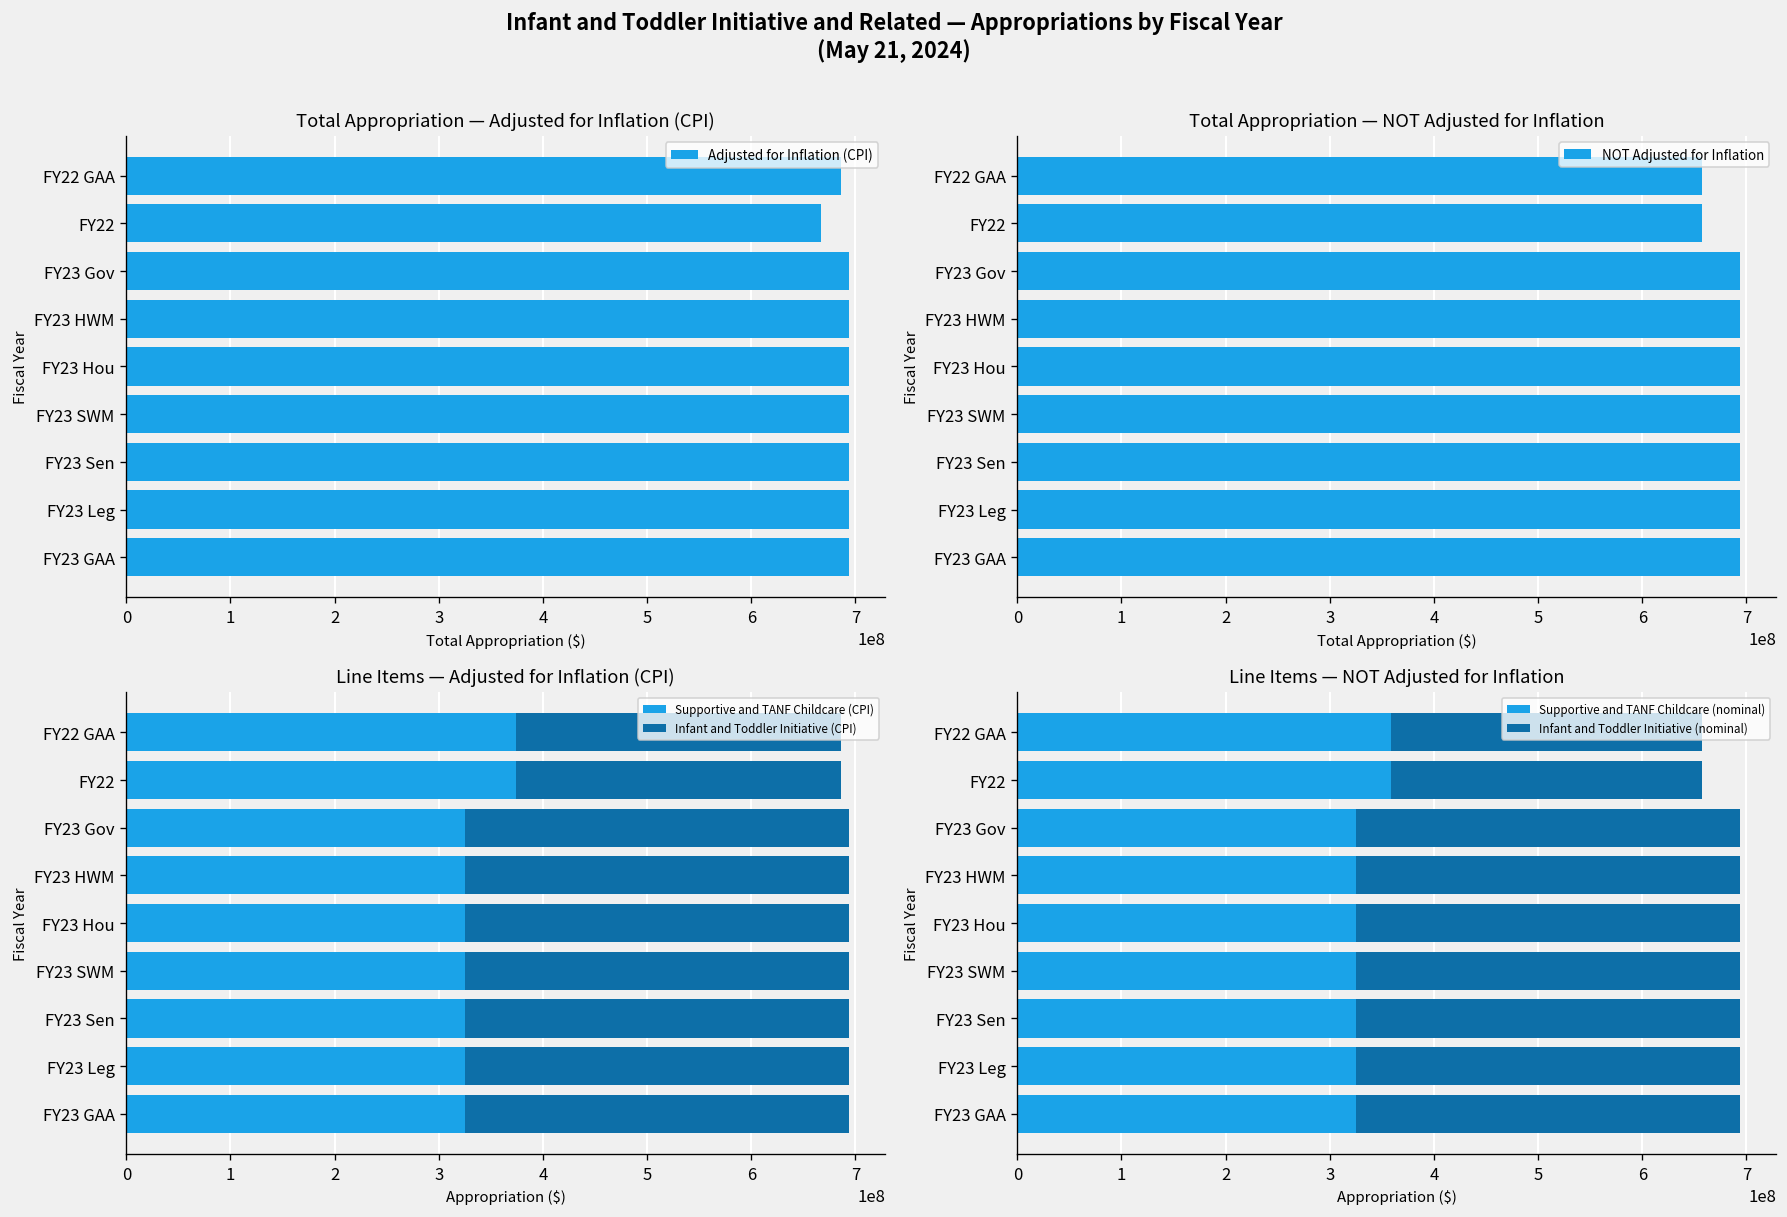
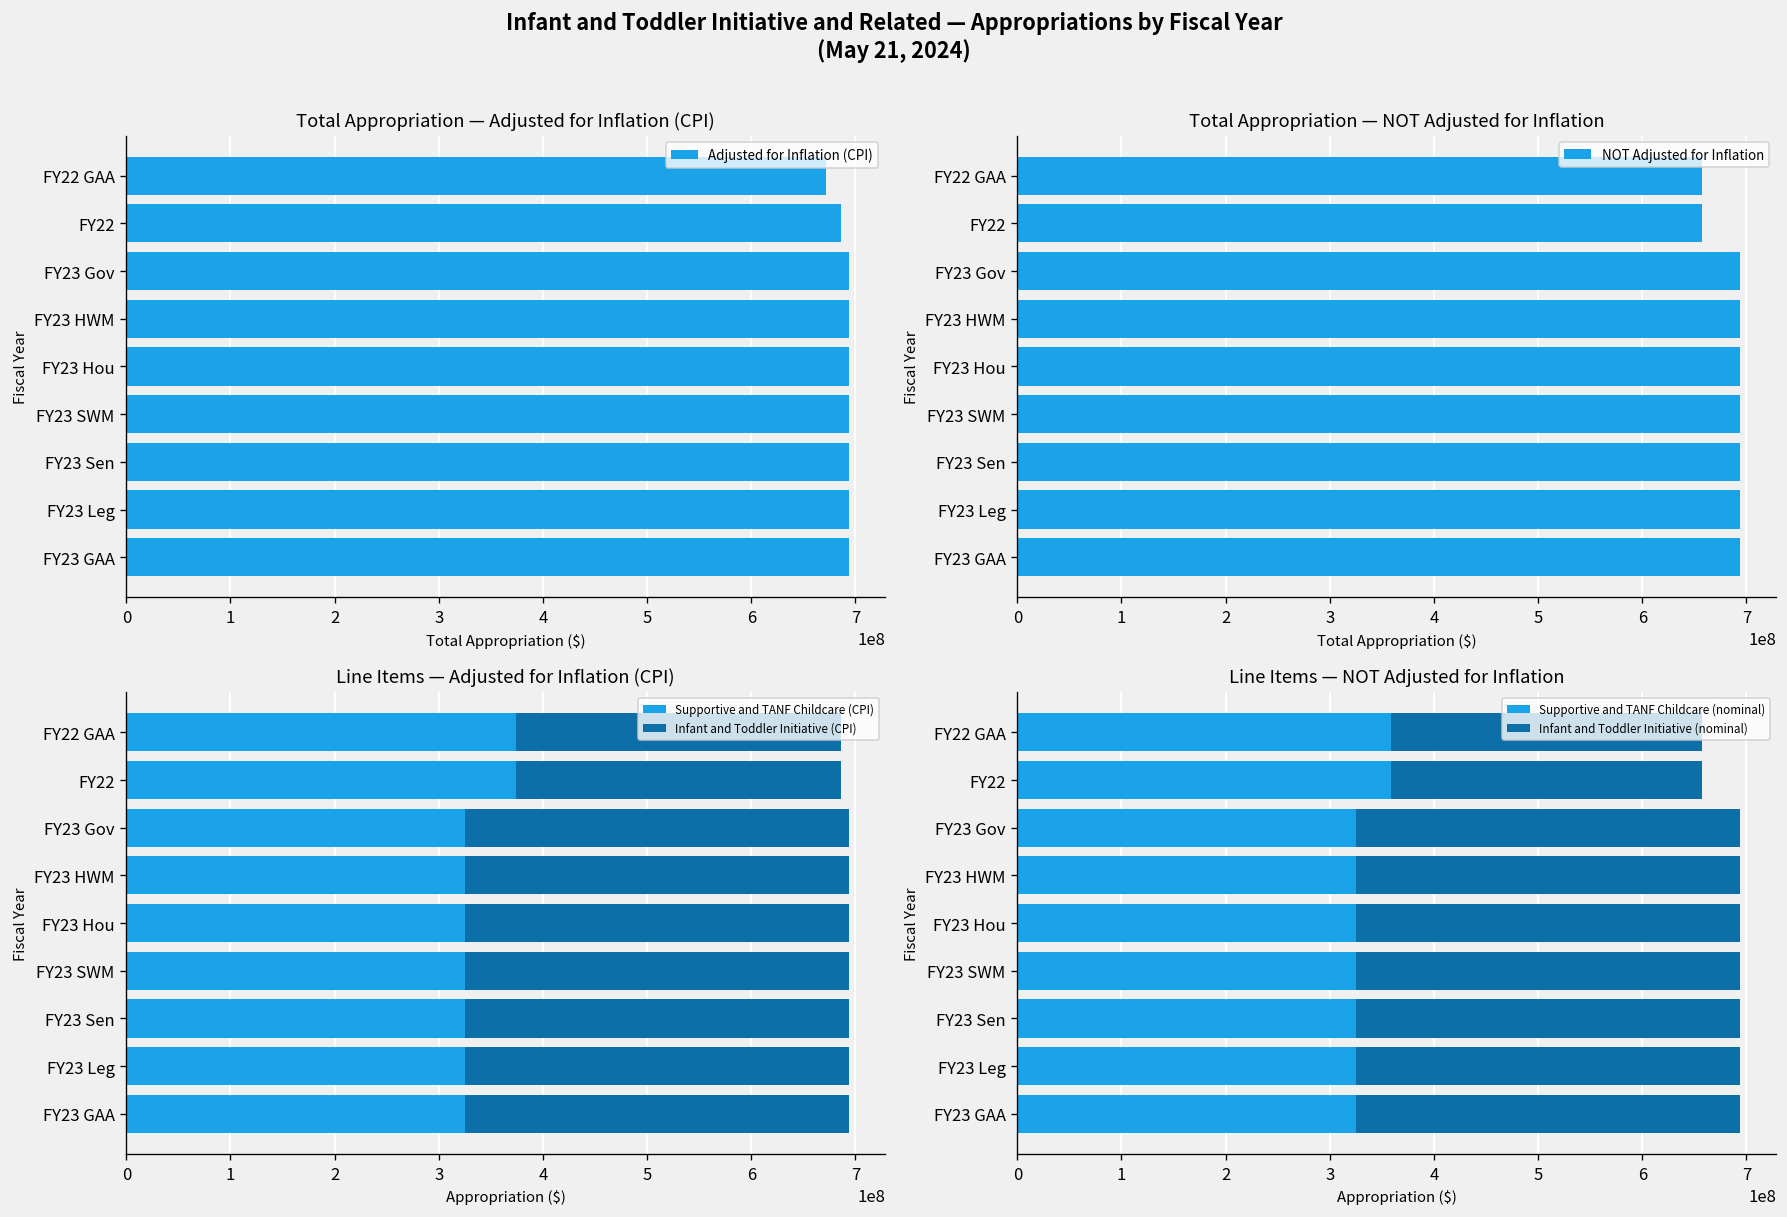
  {
    "Total Appropriation — Adjusted for Inflation (CPI)": {
-     "FY22 GAA": 690000000,
-     "FY22": 670000000,
+     "FY22 GAA": 670000000,
+     "FY22": 690000000,
      "FY23 Gov": 690000000,
      "FY23 HWM": 690000000,
      "FY23 Hou": 690000000,
      "FY23 SWM": 690000000,
      "FY23 Sen": 690000000,
      "FY23 Leg": 690000000,
      "FY23 GAA": 690000000
    },
    "Total Appropriation — NOT Adjusted for Inflation": {
      "FY22 GAA": 660000000,
      "FY22": 660000000,
      "FY23 Gov": 690000000,
      "FY23 HWM": 690000000,
      "FY23 Hou": 690000000,
      "FY23 SWM": 690000000,
      "FY23 Sen": 690000000,
      "FY23 Leg": 690000000,
      "FY23 GAA": 690000000
    },
    "Line Items — Adjusted for Inflation (CPI)": {
      "Supportive and TANF Childcare (CPI)": {
        "FY22 GAA": 370000000,
        "FY22": 370000000,
        "FY23 Gov": 330000000,
        "FY23 HWM": 330000000,
        "FY23 Hou": 330000000,
        "FY23 SWM": 330000000,
        "FY23 Sen": 330000000,
        "FY23 Leg": 330000000,
        "FY23 GAA": 330000000
      },
      "Infant and Toddler Initiative (CPI)": {
        "FY22": 310000000,
        "FY23 Gov": 370000000,
        "FY23 HWM": 370000000,
        "FY23 Hou": 370000000,
        "FY23 SWM": 370000000,
        "FY23 Sen": 370000000,
        "FY23 Leg": 370000000,
        "FY23 GAA": 370000000
      }
    },
    "Line Items — NOT Adjusted for Inflation": {
      "Supportive and TANF Childcare (nominal)": {
        "FY22 GAA": 360000000,
        "FY22": 360000000,
        "FY23 Gov": 330000000,
        "FY23 HWM": 330000000,
        "FY23 Hou": 330000000,
        "FY23 SWM": 330000000,
        "FY23 Sen": 330000000,
        "FY23 Leg": 330000000,
        "FY23 GAA": 330000000
      }
    }
  }
